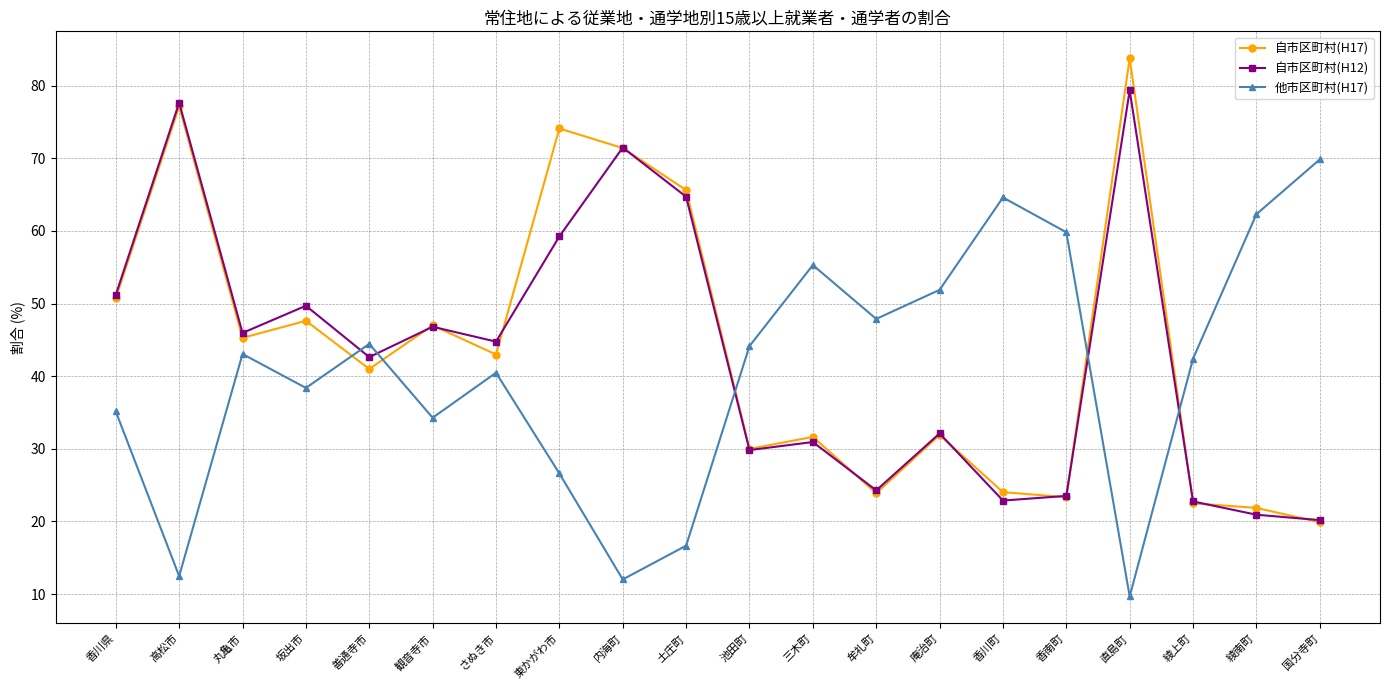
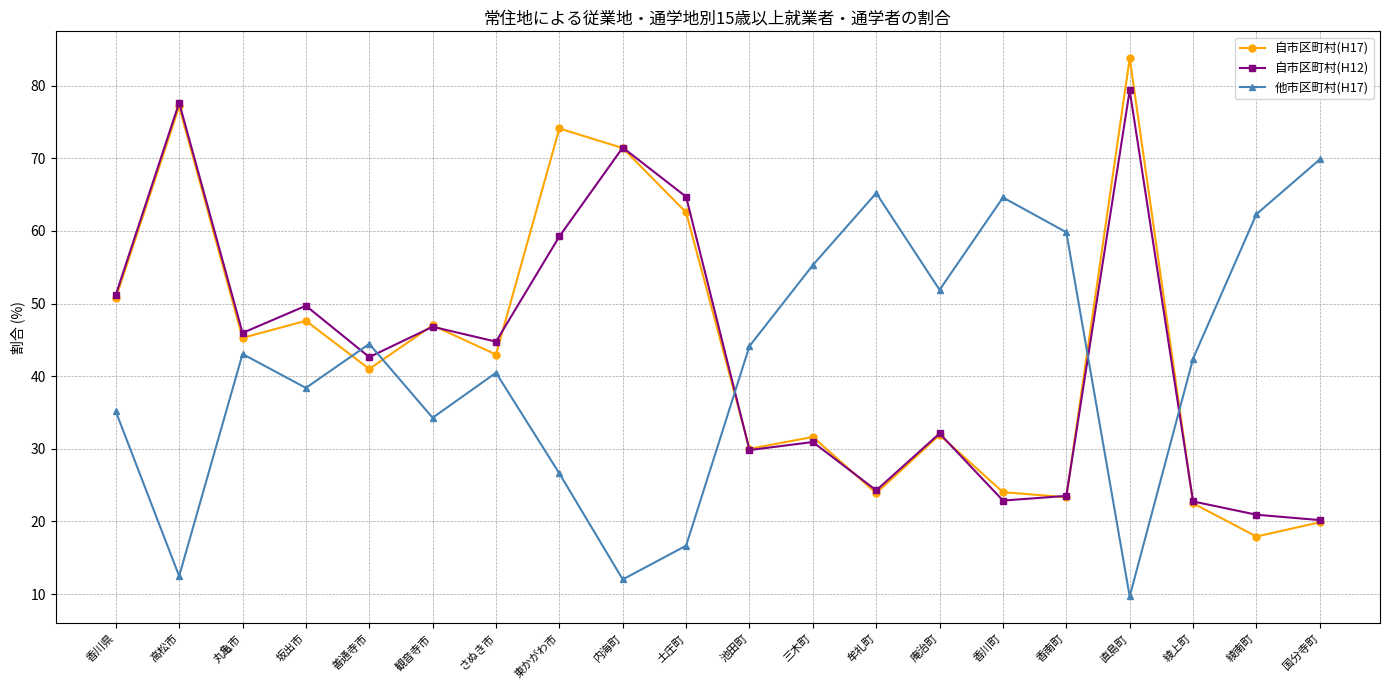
  {
    "自市区町村(H17)": {
      "香川県": 51,
      "高松市": 77,
      "丸亀市": 45,
      "坂出市": 48,
      "善通寺市": 41,
      "さぬき市": 43,
      "東かがわ市": 74,
-     "土庄町": 66,
+     "土庄町": 63,
      "三木町": 32,
      "牟礼町": 24,
      "香川町": 24,
      "直島町": 84,
-     "綾南町": 22
+     "綾南町": 18
    },
    "自市区町村(H12)": {
      "香川県": 51,
      "高松市": 78,
      "丸亀市": 46,
      "坂出市": 50,
      "善通寺市": 43,
      "さぬき市": 45,
      "東かがわ市": 59,
      "土庄町": 65,
      "三木町": 31,
      "牟礼町": 24,
      "香川町": 23,
      "直島町": 79,
      "綾南町": 21
    },
    "他市区町村(H17)": {
      "香川県": 35,
      "高松市": 12,
      "丸亀市": 43,
      "坂出市": 38,
      "善通寺市": 44,
      "観音寺市": 34,
      "さぬき市": 40,
      "東かがわ市": 27,
      "内海町": 12,
      "土庄町": 17,
      "池田町": 44,
      "三木町": 55,
-     "牟礼町": 48,
+     "牟礼町": 65,
      "庵治町": 52,
      "香川町": 65,
      "香南町": 60,
      "直島町": 10,
      "綾上町": 42,
      "綾南町": 62,
      "国分寺町": 70
    }
  }
